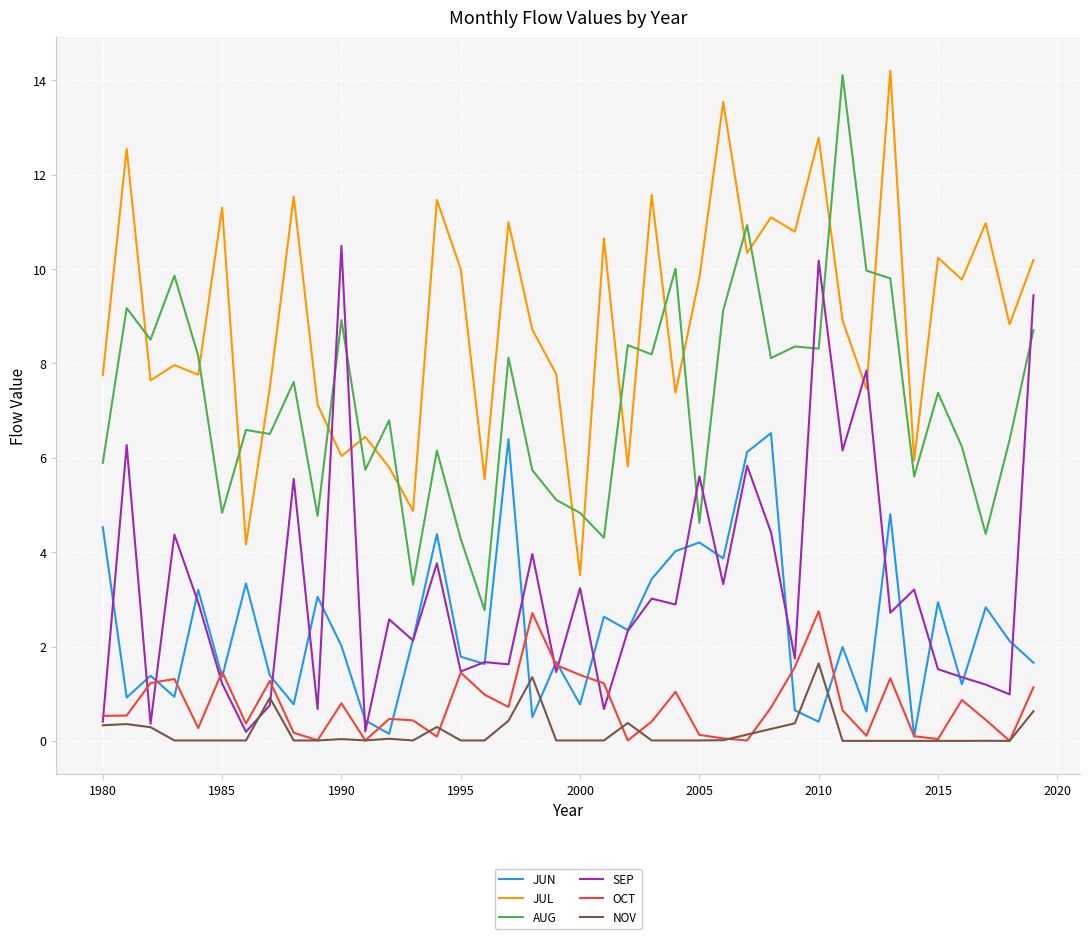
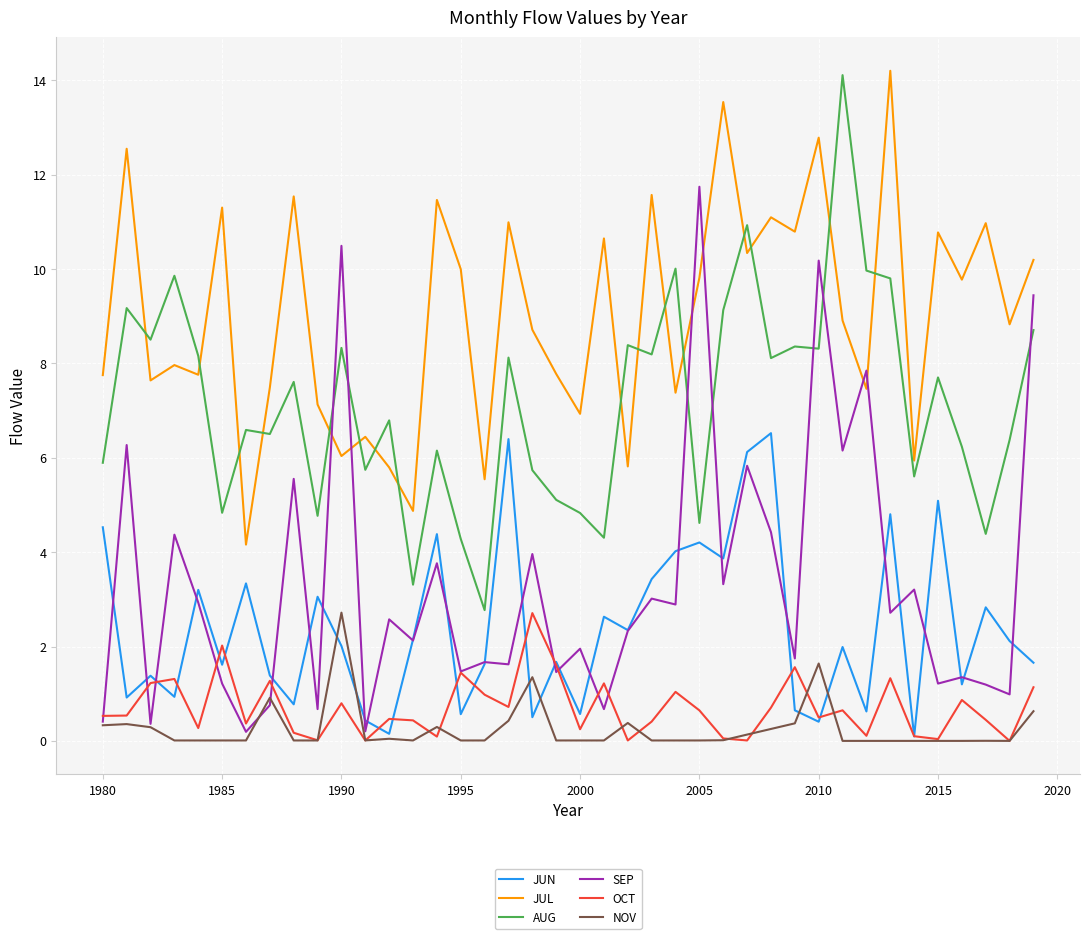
  {
    "JUN": {
      "1980": 4.5,
-     "1985": 1.4,
+     "1985": 1.6,
      "1990": 2.0,
-     "1995": 1.8,
-     "2000": 0.8,
+     "1995": 0.6,
+     "2000": 0.6,
      "2005": 4.2,
      "2010": 0.4,
-     "2015": 2.9
+     "2015": 5.1
    },
    "JUL": {
      "1980": 7.8,
      "1985": 11.3,
      "1990": 6.0,
      "1995": 10.0,
-     "2000": 3.5,
+     "2000": 6.9,
      "2005": 9.8,
      "2010": 12.8,
-     "2015": 10.2
+     "2015": 10.8
    },
    "AUG": {
      "1980": 5.9,
      "1985": 4.8,
-     "1990": 8.9,
+     "1990": 8.3,
      "1995": 4.3,
      "2000": 4.8,
      "2005": 4.6,
      "2010": 8.3,
-     "2015": 7.4
+     "2015": 7.7
    },
    "SEP": {
      "1980": 0.4,
      "1985": 1.2,
      "1990": 10.5,
-     "2000": 3.2,
-     "2005": 5.6,
+     "2000": 2.0,
+     "2005": 11.7,
      "2010": 10.2,
-     "2015": 1.5
+     "2015": 1.2
    },
    "OCT": {
      "1980": 0.5,
-     "1985": 1.5,
+     "1985": 2.0,
      "1990": 0.8,
-     "2000": 1.4,
-     "2005": 0.1,
-     "2010": 2.7
+     "2000": 0.2,
+     "2005": 0.6,
+     "2010": 0.5
    },
    "NOV": {
      "1980": 0.3,
      "1985": 0.0,
-     "1990": 0.0,
+     "1990": 2.7,
      "1995": 0.0,
      "2000": 0.0,
      "2005": 0.0,
      "2010": 1.6
    }
  }
